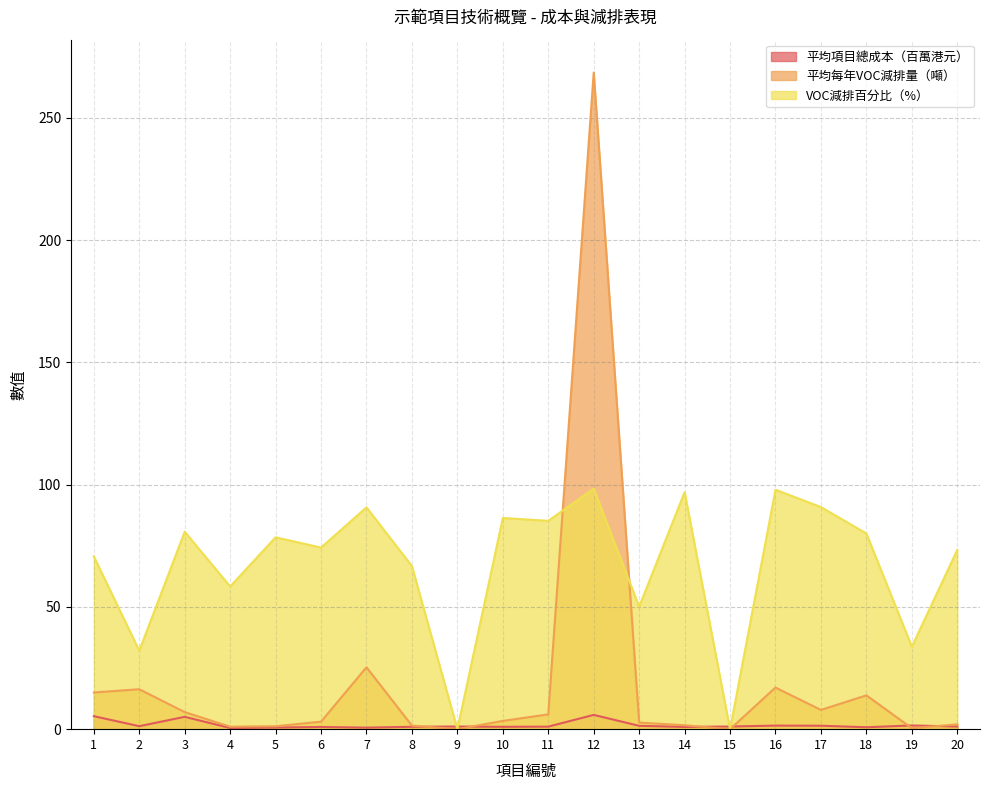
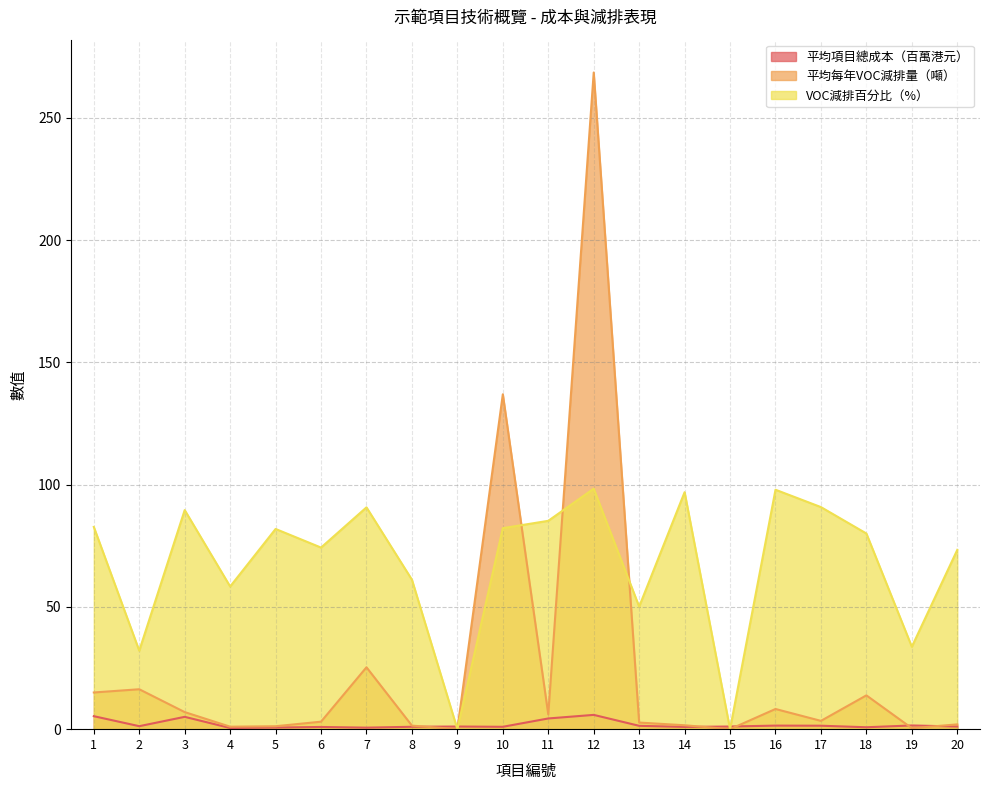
  {
    "平均項目總成本（百萬港元）": {
      "1": 5,
      "2": 1,
      "3": 5,
      "6": 1,
      "7": 1,
      "9": 1,
      "10": 1,
-     "11": 1,
+     "11": 4,
      "12": 6,
      "13": 1,
      "15": 1,
      "16": 1,
      "17": 1,
      "18": 1,
      "19": 2
    },
    "平均每年VOC減排量（噸）": {
      "1": 15,
      "2": 16,
      "3": 7,
      "6": 3,
      "7": 25,
-     "10": 3,
+     "10": 137,
      "11": 6,
      "12": 269,
      "13": 3,
-     "16": 17,
-     "17": 8,
+     "16": 8,
+     "17": 3,
      "18": 14,
      "19": 0
    },
    "VOC減排百分比（%）": {
-     "1": 71,
+     "1": 83,
      "2": 32,
-     "3": 81,
+     "3": 90,
      "4": 58,
-     "5": 78,
+     "5": 82,
      "6": 74,
      "7": 91,
-     "8": 67,
-     "10": 86,
+     "8": 61,
+     "10": 82,
      "11": 85,
      "12": 98,
      "13": 50,
      "14": 97,
      "16": 98,
      "17": 91,
      "18": 80,
      "19": 34,
      "20": 73
    }
  }
